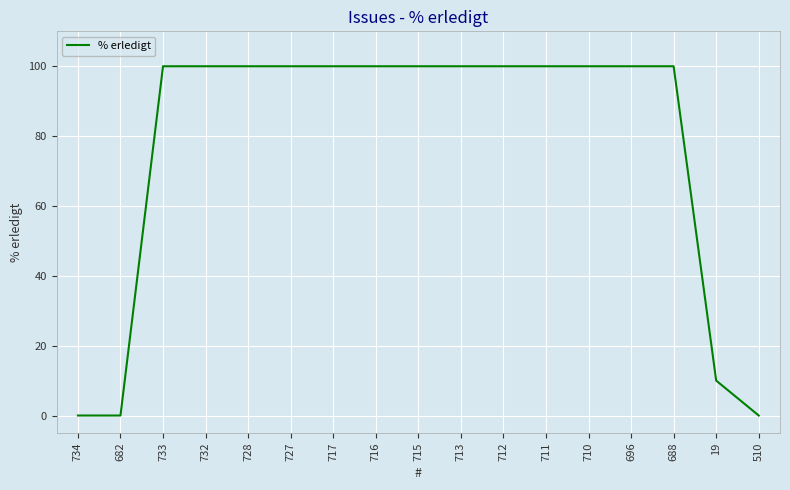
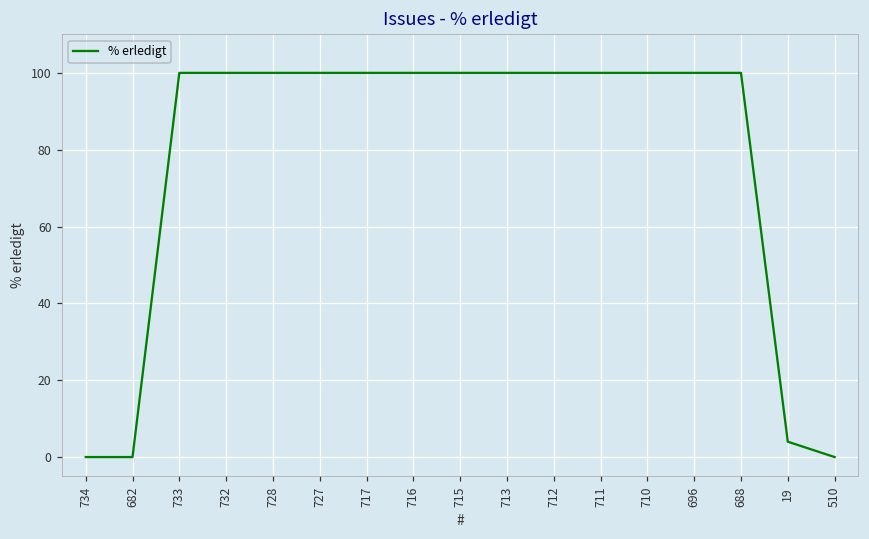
  {
    "734": 0,
    "682": 0,
    "733": 100,
    "732": 100,
    "728": 100,
    "727": 100,
    "717": 100,
    "716": 100,
    "715": 100,
    "713": 100,
    "712": 100,
    "711": 100,
    "710": 100,
    "696": 100,
    "688": 100,
-   "19": 10,
+   "19": 4,
    "510": 0
  }
